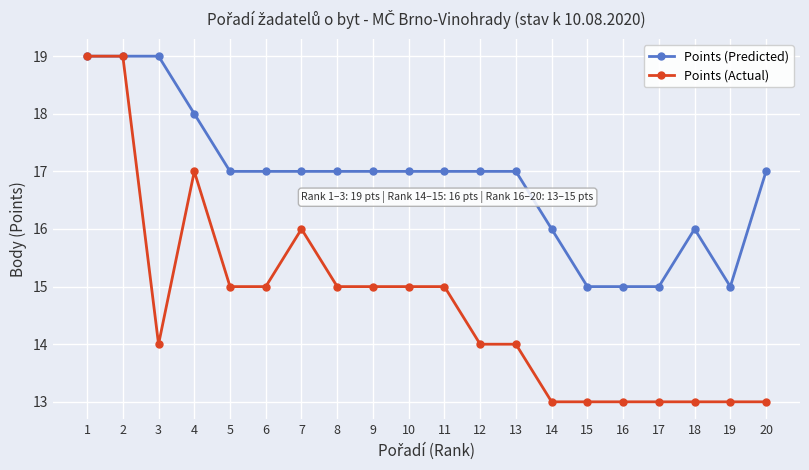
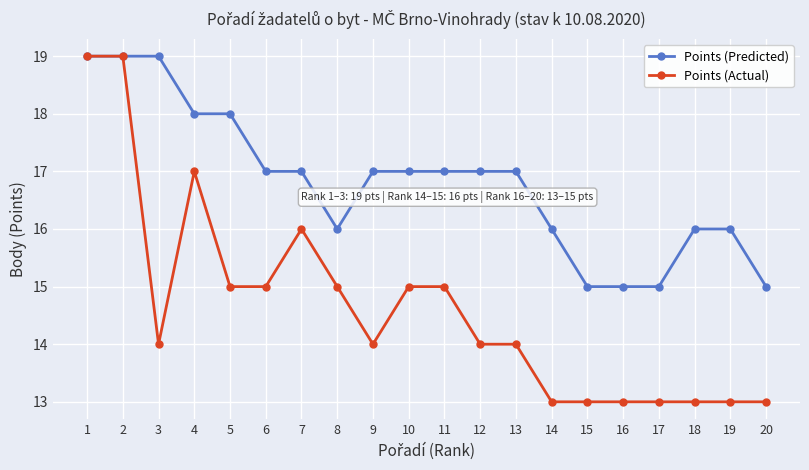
  {
    "Points (Predicted)": {
      "3": 19,
      "4": 18,
-     "5": 17,
+     "5": 18,
      "6": 17,
-     "8": 17,
+     "8": 16,
      "14": 16,
      "15": 15,
      "16": 15,
      "17": 15,
      "18": 16,
-     "19": 15,
-     "20": 17
+     "19": 16,
+     "20": 15
    },
    "Points (Actual)": {
      "3": 14,
      "4": 17,
      "5": 15,
      "6": 15,
      "7": 16,
      "8": 15,
-     "9": 15,
+     "9": 14,
      "10": 15,
      "11": 15,
      "12": 14,
      "13": 14,
      "14": 13,
      "15": 13,
      "16": 13,
      "17": 13,
      "18": 13,
      "19": 13,
      "20": 13
    }
  }
